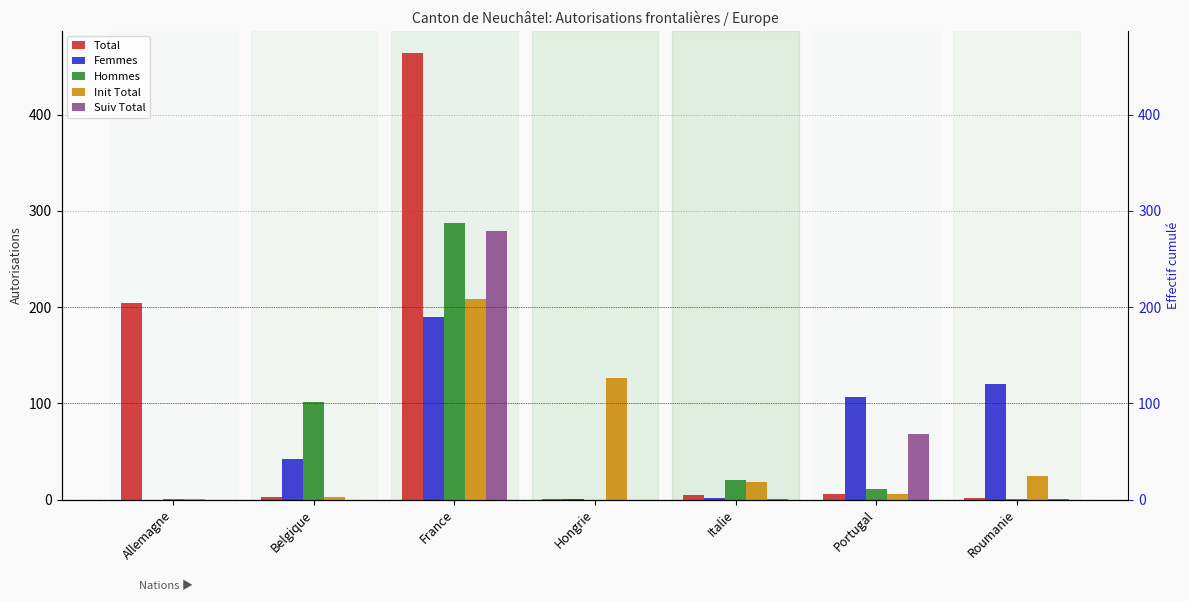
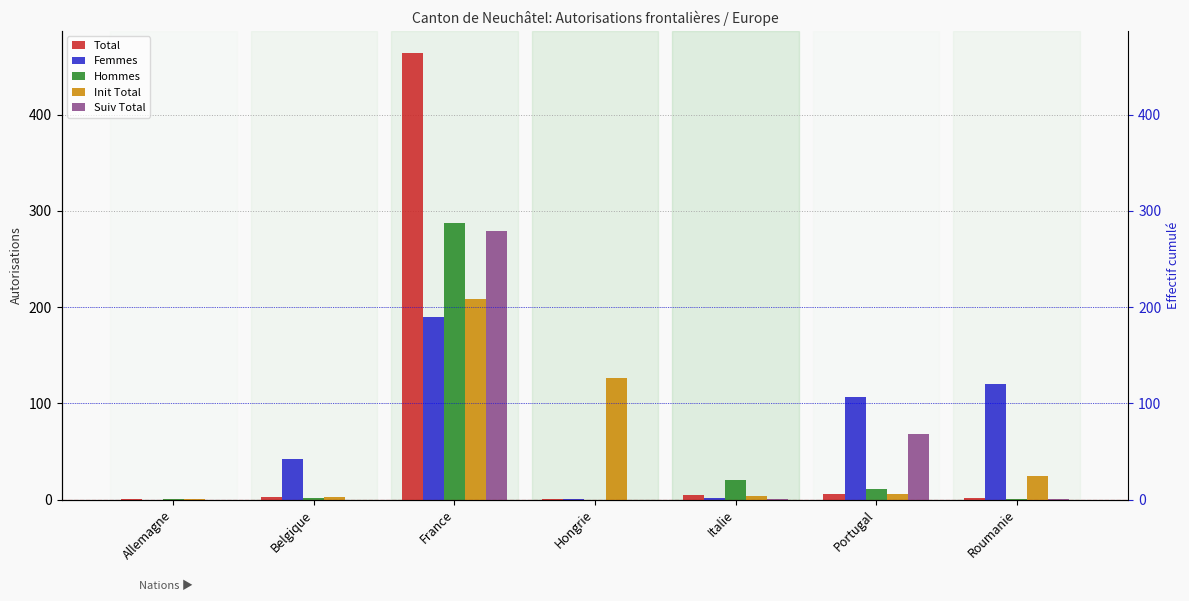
  {
    "Total": {
-     "Allemagne": 200,
+     "Allemagne": 0,
      "Belgique": 0,
      "France": 460,
      "Italie": 10,
      "Portugal": 10
    },
    "Femmes": {
      "Allemagne": 0,
      "Belgique": 40,
      "France": 190,
      "Portugal": 110,
      "Roumanie": 120
    },
    "Hommes": {
-     "Belgique": 100,
+     "Belgique": 0,
      "France": 290,
      "Hongrie": 0,
      "Italie": 20,
      "Portugal": 10
    },
    "Init Total": {
      "Belgique": 0,
      "France": 210,
      "Hongrie": 130,
-     "Italie": 20,
+     "Italie": 0,
      "Portugal": 10,
      "Roumanie": 30
    },
    "Suiv Total": {
      "Allemagne": 0,
      "Belgique": 0,
      "France": 280,
      "Hongrie": 0,
      "Portugal": 70
    }
  }
